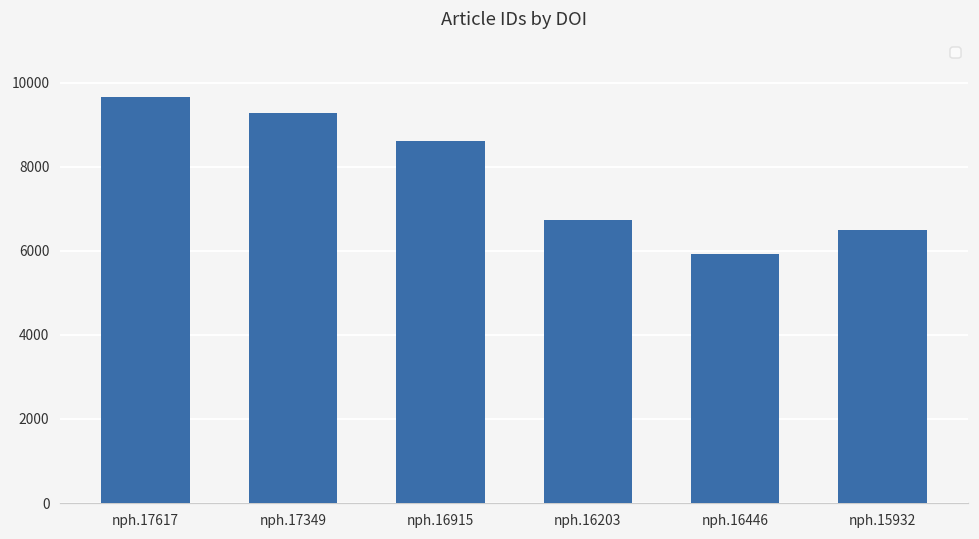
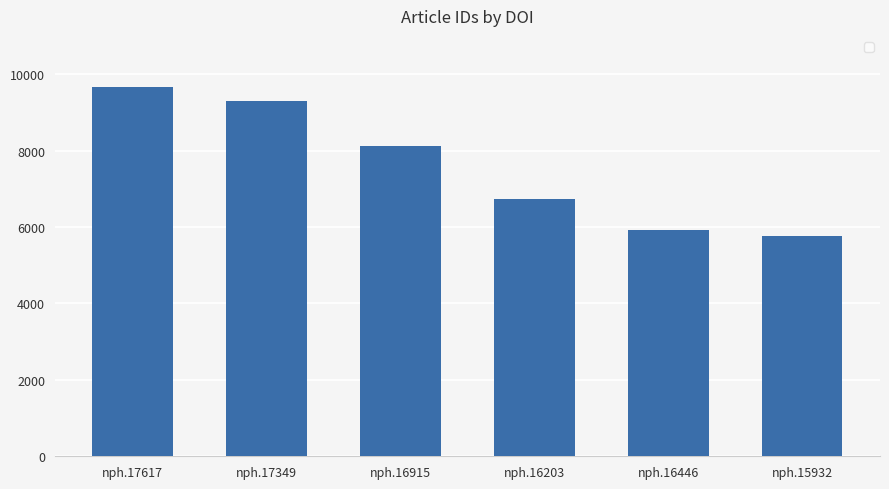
  {
    "nph.17617": 9700,
    "nph.17349": 9300,
-   "nph.16915": 8600,
+   "nph.16915": 8100,
    "nph.16203": 6700,
    "nph.16446": 5900,
-   "nph.15932": 6500
+   "nph.15932": 5800
  }
